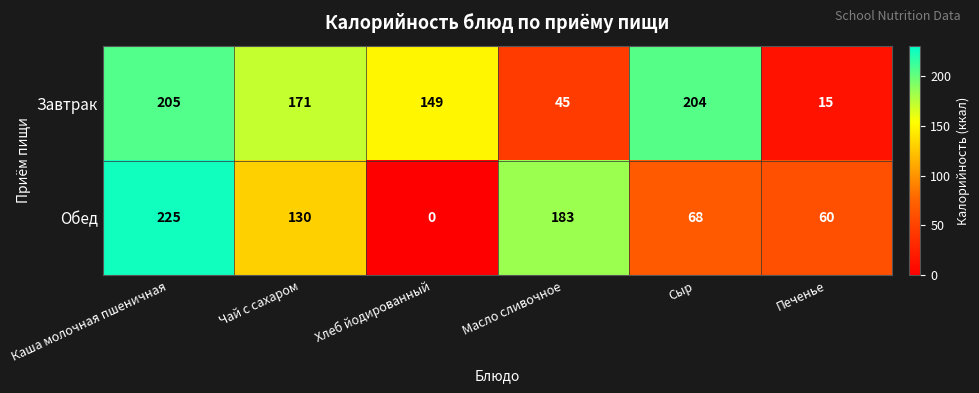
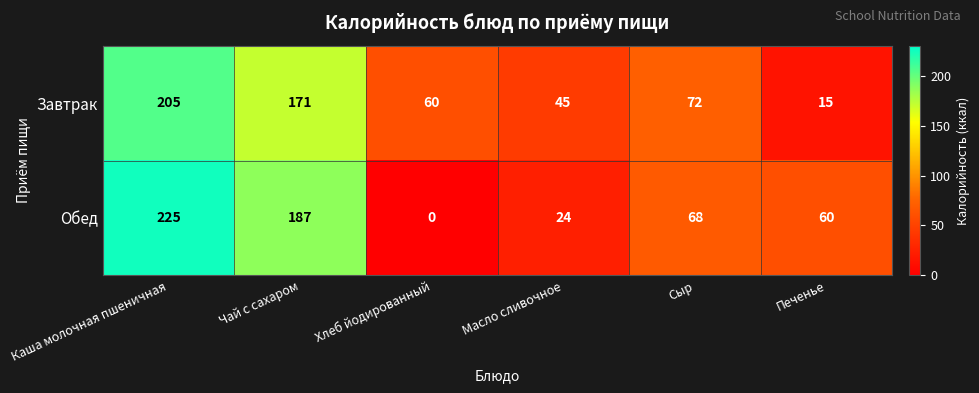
  {
    "Завтрак": {
      "Каша молочная пшеничная": 205,
      "Чай с сахаром": 171,
-     "Хлеб йодированный": 149,
+     "Хлеб йодированный": 60,
      "Масло сливочное": 45,
-     "Сыр": 204,
+     "Сыр": 72,
      "Печенье": 15
    },
    "Обед": {
      "Каша молочная пшеничная": 225,
-     "Чай с сахаром": 130,
+     "Чай с сахаром": 187,
      "Хлеб йодированный": 0,
-     "Масло сливочное": 183,
+     "Масло сливочное": 24,
      "Сыр": 68,
      "Печенье": 60
    }
  }
